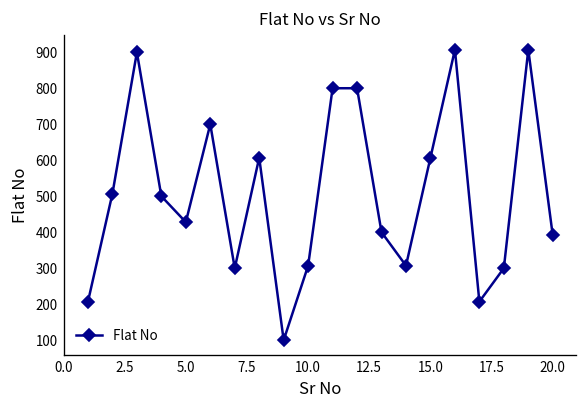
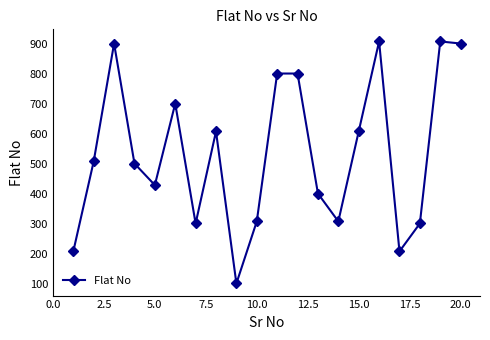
  {
    "5.0": 430,
    "10.0": 310,
    "15.0": 610,
-   "20.0": 390
+   "20.0": 900
  }
